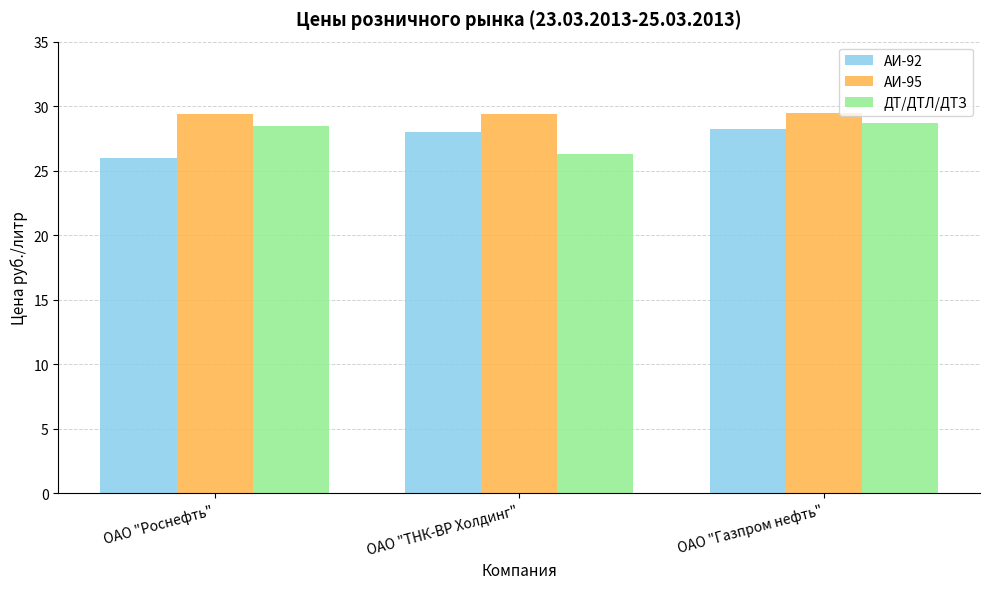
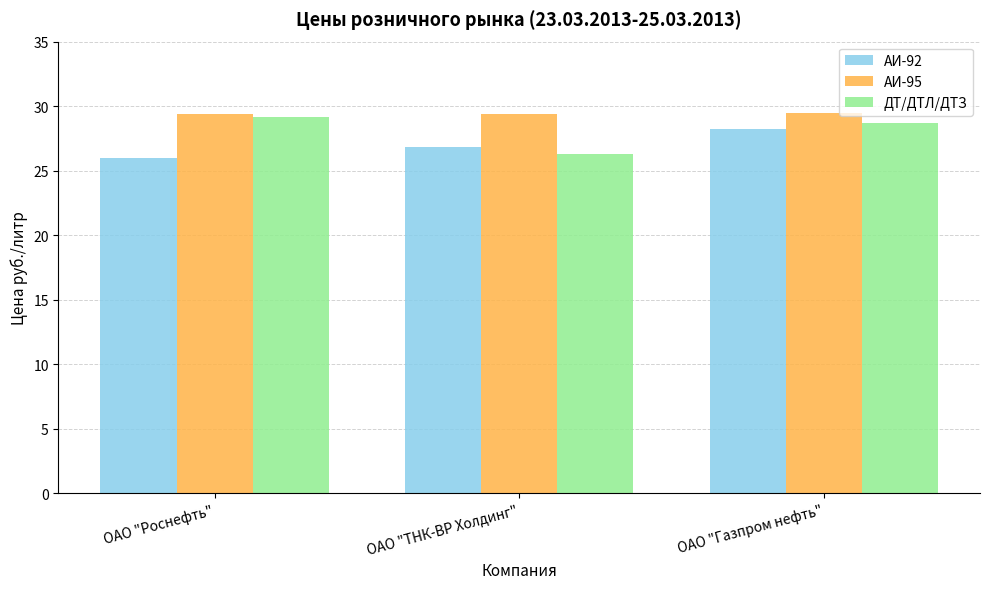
  {
    "АИ-92": {
      "ОАО \"Роснефть\"": 26.0,
-     "ОАО \"ТНК-ВР Холдинг\"": 28.0,
+     "ОАО \"ТНК-ВР Холдинг\"": 26.8,
      "ОАО \"Газпром нефть\"": 28.2
    },
    "АИ-95": {
      "ОАО \"Роснефть\"": 29.4,
      "ОАО \"ТНК-ВР Холдинг\"": 29.4,
      "ОАО \"Газпром нефть\"": 29.4
    },
    "ДТ/ДТЛ/ДТЗ": {
-     "ОАО \"Роснефть\"": 28.5,
+     "ОАО \"Роснефть\"": 29.1,
      "ОАО \"ТНК-ВР Холдинг\"": 26.3,
      "ОАО \"Газпром нефть\"": 28.7
    }
  }
